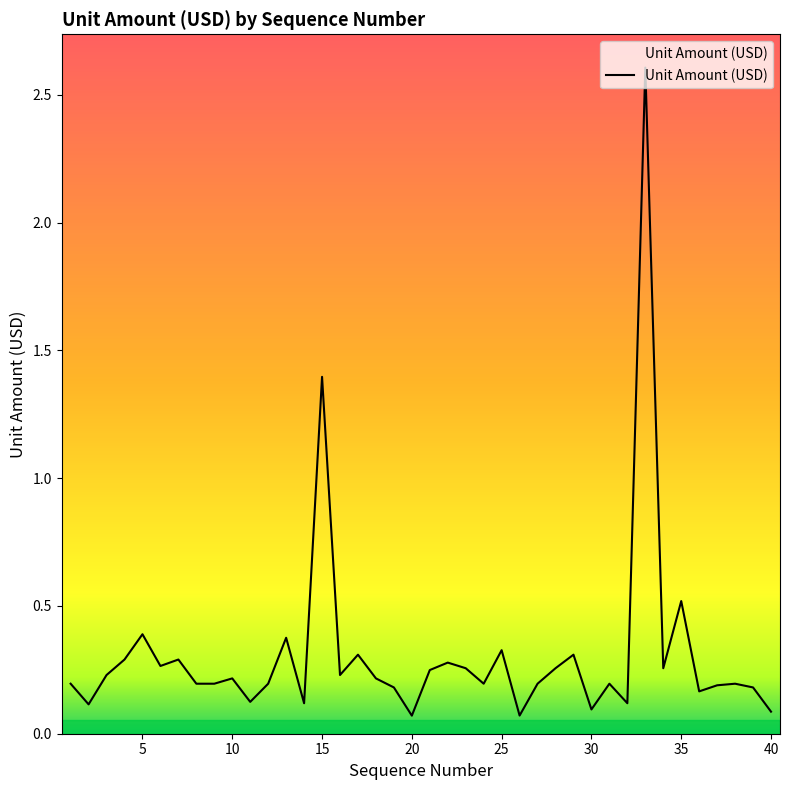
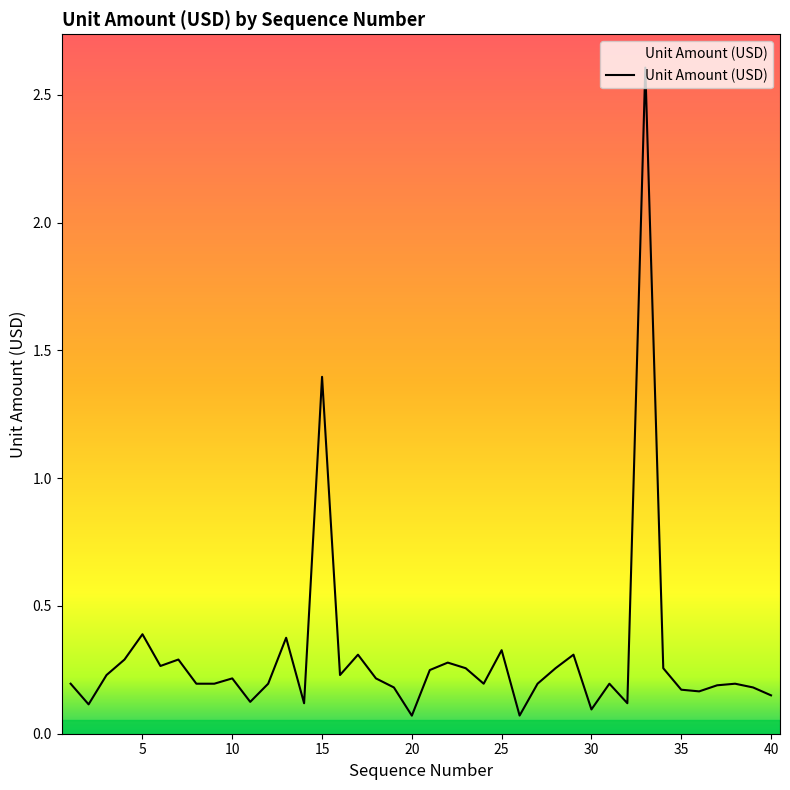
  {
    "5": 0.39,
    "10": 0.22,
    "15": 1.40,
    "20": 0.07,
    "25": 0.33,
    "30": 0.10,
-   "35": 0.52,
-   "40": 0.09
+   "35": 0.17,
+   "40": 0.15
  }
